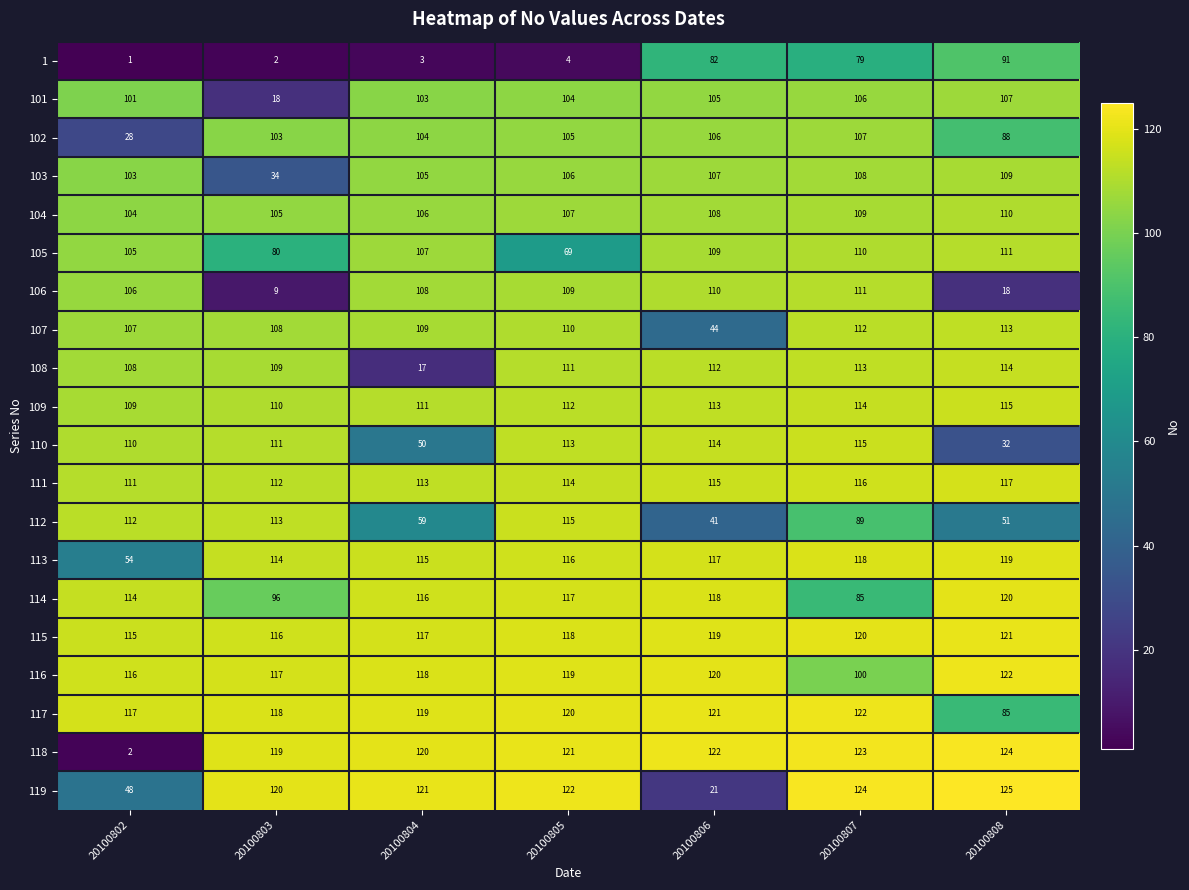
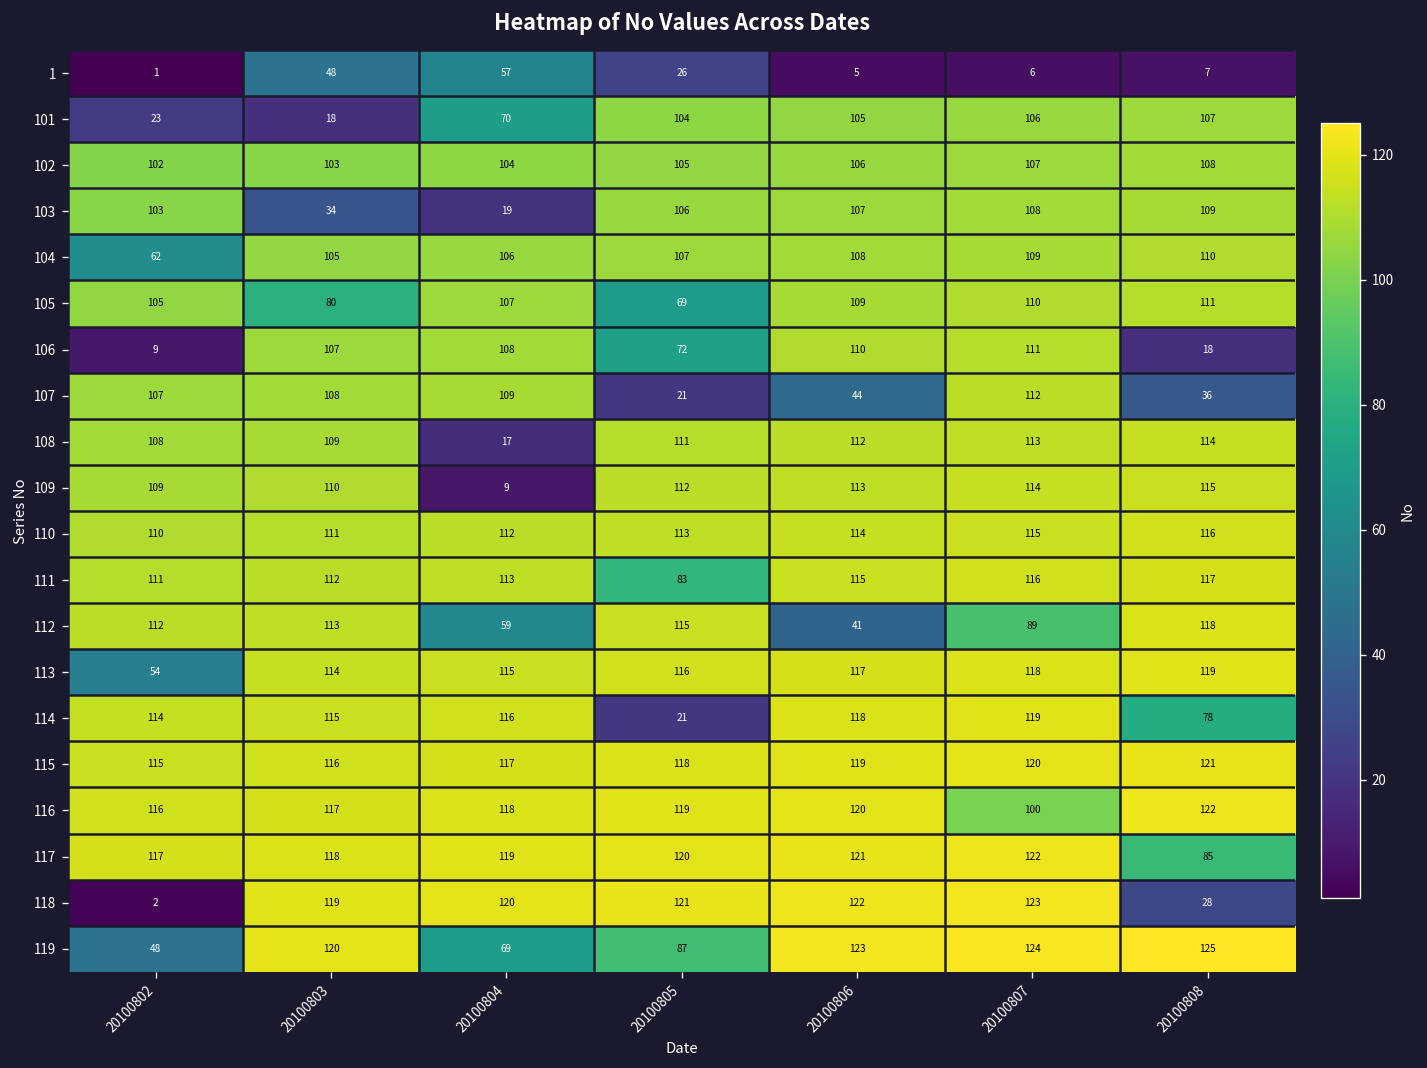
  {
    "1": {
      "20100802": 1,
-     "20100803": 2,
-     "20100804": 3,
-     "20100805": 4,
-     "20100806": 82,
-     "20100807": 79,
-     "20100808": 91
+     "20100803": 48,
+     "20100804": 57,
+     "20100805": 26,
+     "20100806": 5,
+     "20100807": 6,
+     "20100808": 7
    },
    "101": {
-     "20100802": 101,
+     "20100802": 23,
      "20100803": 18,
-     "20100804": 103,
+     "20100804": 70,
      "20100805": 104,
      "20100806": 105,
      "20100807": 106,
      "20100808": 107
    },
    "102": {
-     "20100802": 28,
+     "20100802": 102,
      "20100803": 103,
      "20100804": 104,
      "20100805": 105,
      "20100806": 106,
      "20100807": 107,
-     "20100808": 88
+     "20100808": 108
    },
    "103": {
      "20100802": 103,
      "20100803": 34,
-     "20100804": 105,
+     "20100804": 19,
      "20100805": 106,
      "20100806": 107,
      "20100807": 108,
      "20100808": 109
    },
    "104": {
-     "20100802": 104,
+     "20100802": 62,
      "20100803": 105,
      "20100804": 106,
      "20100805": 107,
      "20100806": 108,
      "20100807": 109,
      "20100808": 110
    },
    "105": {
      "20100802": 105,
      "20100803": 80,
      "20100804": 107,
      "20100805": 69,
      "20100806": 109,
      "20100807": 110,
      "20100808": 111
    },
    "106": {
-     "20100802": 106,
-     "20100803": 9,
+     "20100802": 9,
+     "20100803": 107,
      "20100804": 108,
-     "20100805": 109,
+     "20100805": 72,
      "20100806": 110,
      "20100807": 111,
      "20100808": 18
    },
    "107": {
      "20100802": 107,
      "20100803": 108,
      "20100804": 109,
-     "20100805": 110,
+     "20100805": 21,
      "20100806": 44,
      "20100807": 112,
-     "20100808": 113
+     "20100808": 36
    },
    "108": {
      "20100802": 108,
      "20100803": 109,
      "20100804": 17,
      "20100805": 111,
      "20100806": 112,
      "20100807": 113,
      "20100808": 114
    },
    "109": {
      "20100802": 109,
      "20100803": 110,
-     "20100804": 111,
+     "20100804": 9,
      "20100805": 112,
      "20100806": 113,
      "20100807": 114,
      "20100808": 115
    },
    "110": {
      "20100802": 110,
      "20100803": 111,
-     "20100804": 50,
+     "20100804": 112,
      "20100805": 113,
      "20100806": 114,
      "20100807": 115,
-     "20100808": 32
+     "20100808": 116
    },
    "111": {
      "20100802": 111,
      "20100803": 112,
      "20100804": 113,
-     "20100805": 114,
+     "20100805": 83,
      "20100806": 115,
      "20100807": 116,
      "20100808": 117
    },
    "112": {
      "20100802": 112,
      "20100803": 113,
      "20100804": 59,
      "20100805": 115,
      "20100806": 41,
      "20100807": 89,
-     "20100808": 51
+     "20100808": 118
    },
    "113": {
      "20100802": 54,
      "20100803": 114,
      "20100804": 115,
      "20100805": 116,
      "20100806": 117,
      "20100807": 118,
      "20100808": 119
    },
    "114": {
      "20100802": 114,
-     "20100803": 96,
+     "20100803": 115,
      "20100804": 116,
-     "20100805": 117,
+     "20100805": 21,
      "20100806": 118,
-     "20100807": 85,
-     "20100808": 120
+     "20100807": 119,
+     "20100808": 78
    },
    "115": {
      "20100802": 115,
      "20100803": 116,
      "20100804": 117,
      "20100805": 118,
      "20100806": 119,
      "20100807": 120,
      "20100808": 121
    },
    "116": {
      "20100802": 116,
      "20100803": 117,
      "20100804": 118,
      "20100805": 119,
      "20100806": 120,
      "20100807": 100,
      "20100808": 122
    },
    "117": {
      "20100802": 117,
      "20100803": 118,
      "20100804": 119,
      "20100805": 120,
      "20100806": 121,
      "20100807": 122,
      "20100808": 85
    },
    "118": {
      "20100802": 2,
      "20100803": 119,
      "20100804": 120,
      "20100805": 121,
      "20100806": 122,
      "20100807": 123,
-     "20100808": 124
+     "20100808": 28
    },
    "119": {
      "20100802": 48,
      "20100803": 120,
-     "20100804": 121,
-     "20100805": 122,
-     "20100806": 21,
+     "20100804": 69,
+     "20100805": 87,
+     "20100806": 123,
      "20100807": 124,
      "20100808": 125
    }
  }
